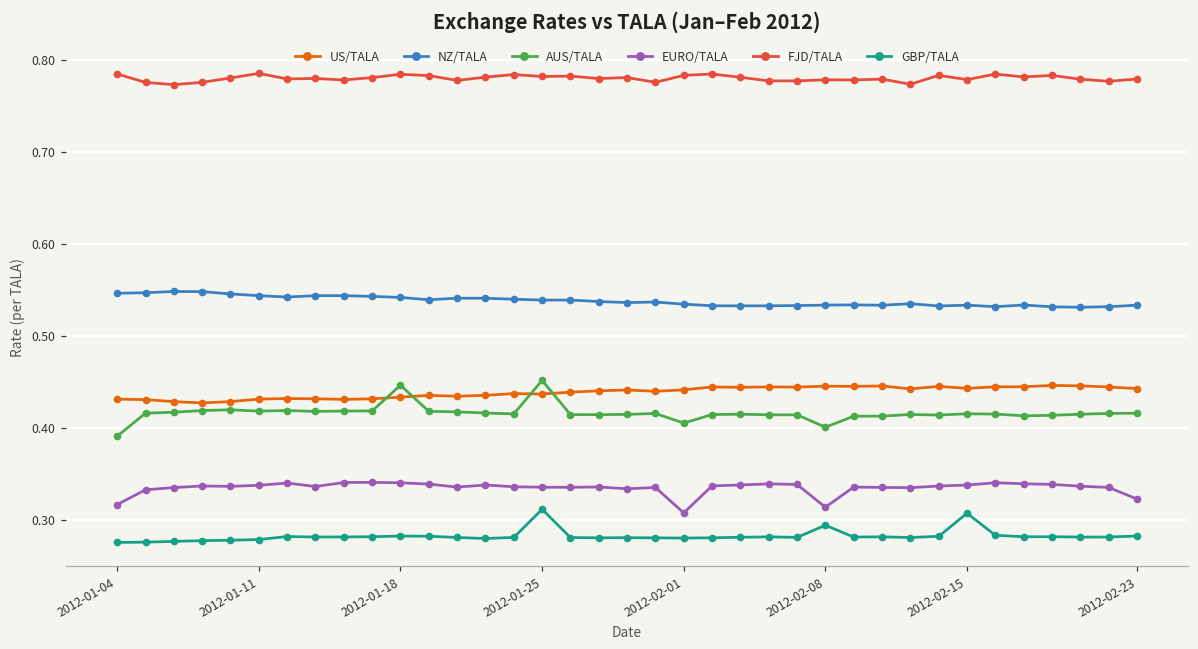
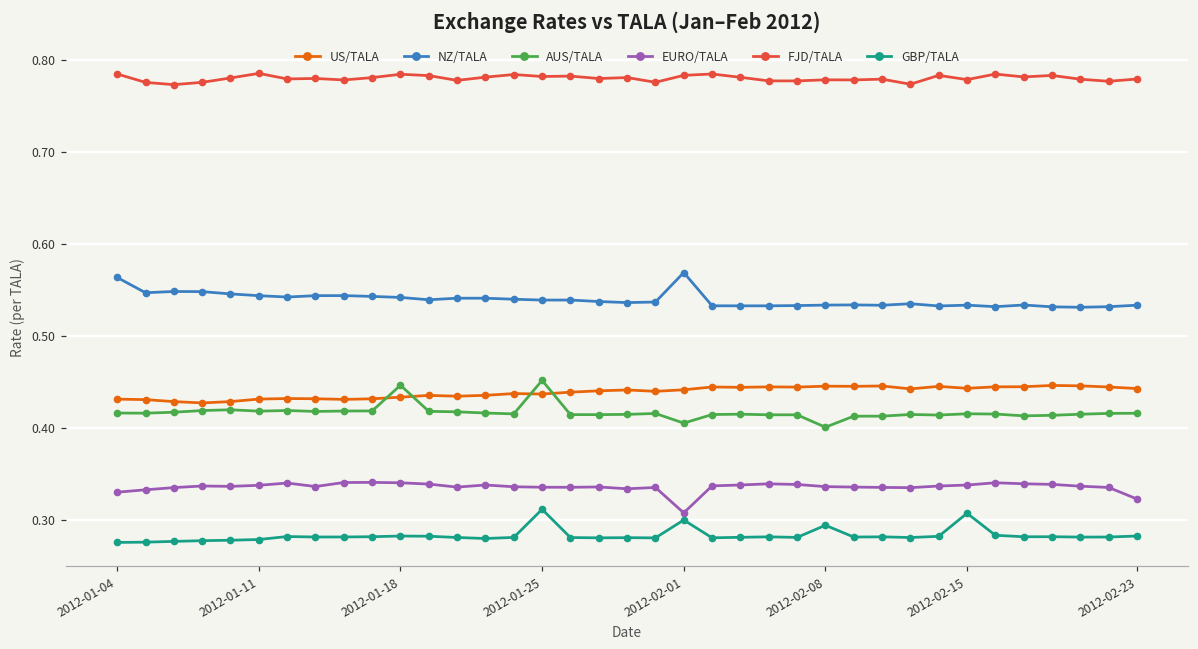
  {
    "NZ/TALA": {
-     "2012-01-04": 0.55,
+     "2012-01-04": 0.56,
      "2012-01-11": 0.54,
      "2012-01-18": 0.54,
      "2012-01-25": 0.54,
-     "2012-02-01": 0.53,
+     "2012-02-01": 0.57,
      "2012-02-08": 0.53,
      "2012-02-15": 0.53,
      "2012-02-23": 0.53
    },
    "AUS/TALA": {
-     "2012-01-04": 0.39,
+     "2012-01-04": 0.42,
      "2012-01-11": 0.42,
      "2012-01-18": 0.45,
      "2012-01-25": 0.45,
      "2012-02-01": 0.41,
      "2012-02-08": 0.40,
      "2012-02-15": 0.42,
      "2012-02-23": 0.42
    },
    "EURO/TALA": {
-     "2012-01-04": 0.32,
+     "2012-01-04": 0.33,
      "2012-01-11": 0.34,
      "2012-01-18": 0.34,
      "2012-01-25": 0.34,
      "2012-02-01": 0.31,
-     "2012-02-08": 0.31,
+     "2012-02-08": 0.34,
      "2012-02-15": 0.34,
      "2012-02-23": 0.32
    },
    "GBP/TALA": {
      "2012-01-04": 0.28,
      "2012-01-11": 0.28,
      "2012-01-18": 0.28,
      "2012-01-25": 0.31,
-     "2012-02-01": 0.28,
+     "2012-02-01": 0.30,
      "2012-02-08": 0.29,
      "2012-02-15": 0.31,
      "2012-02-23": 0.28
    }
  }
